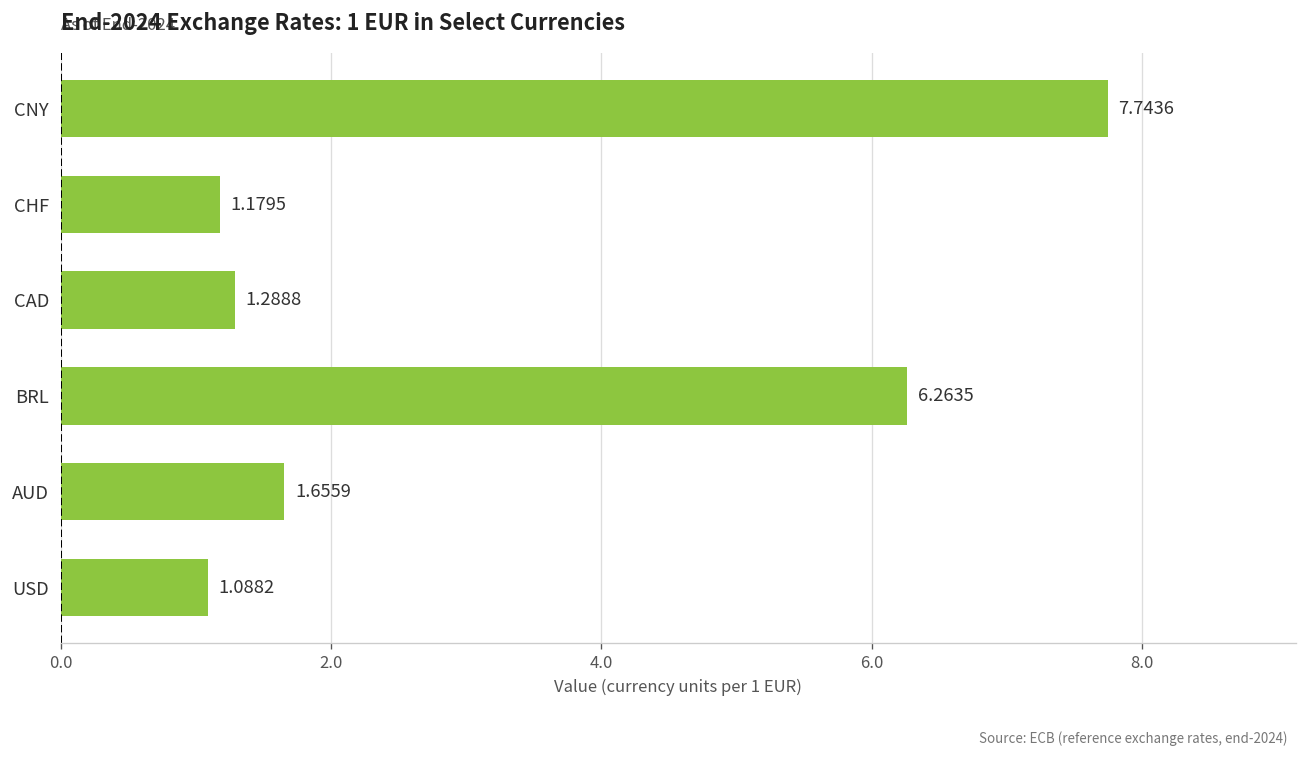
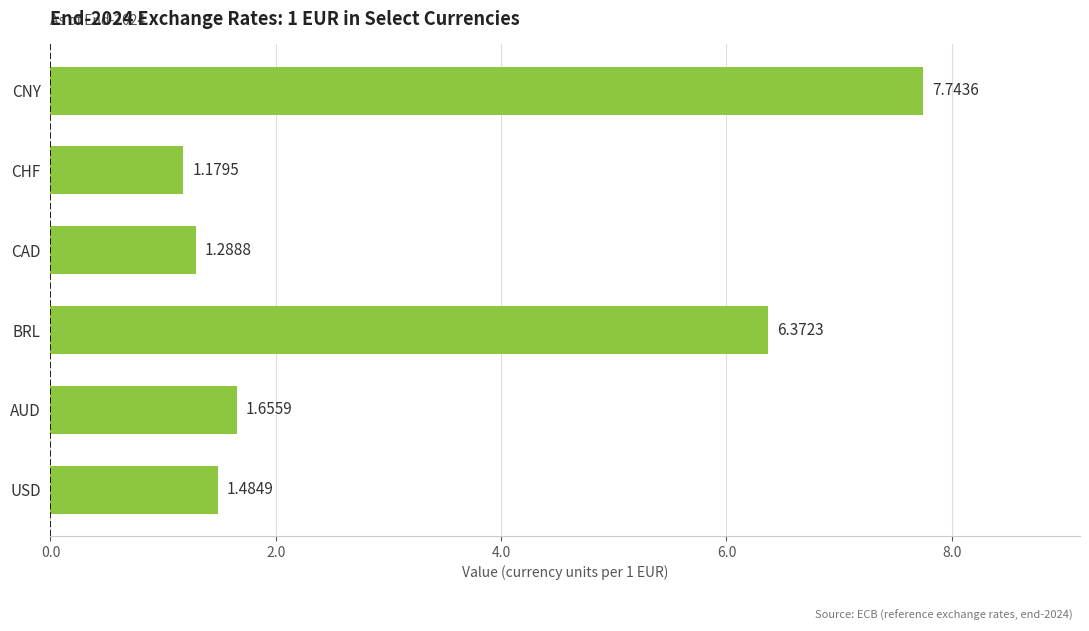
  {
    "CNY": 7.7436,
    "CHF": 1.1795,
    "CAD": 1.2888,
-   "BRL": 6.2635,
+   "BRL": 6.3723,
    "AUD": 1.6559,
-   "USD": 1.0882
+   "USD": 1.4849
  }
